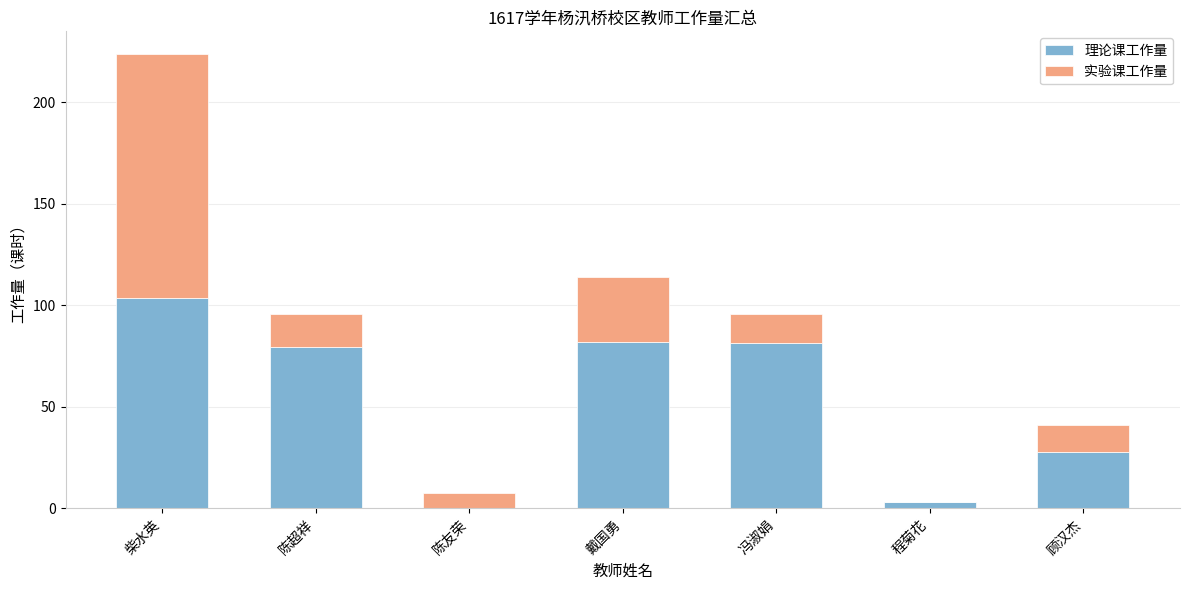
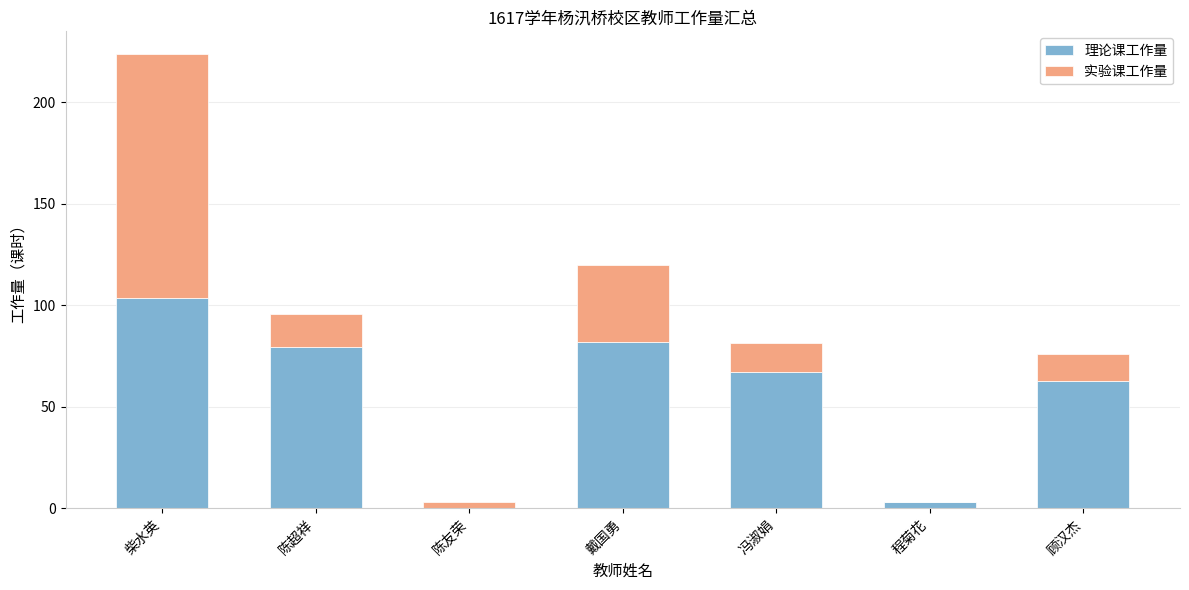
  {
    "理论课工作量": {
      "柴水英": 103,
      "陈超祥": 80,
      "陈友荣": 0,
      "戴国勇": 82,
-     "冯淑娟": 81,
+     "冯淑娟": 67,
      "程菊花": 3,
-     "顾汉杰": 28
+     "顾汉杰": 63
    },
    "实验课工作量": {
      "柴水英": 120,
      "陈超祥": 16,
-     "陈友荣": 8,
-     "戴国勇": 32,
+     "陈友荣": 3,
+     "戴国勇": 38,
      "冯淑娟": 14,
      "程菊花": 0,
      "顾汉杰": 14
    }
  }
